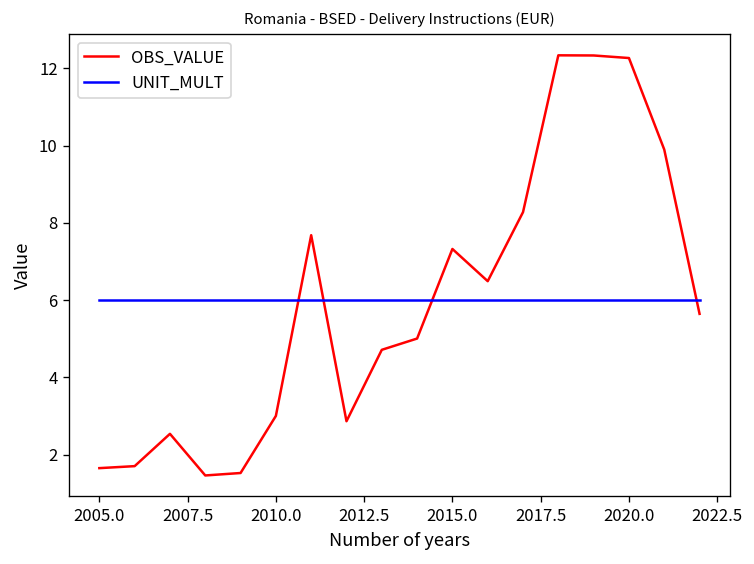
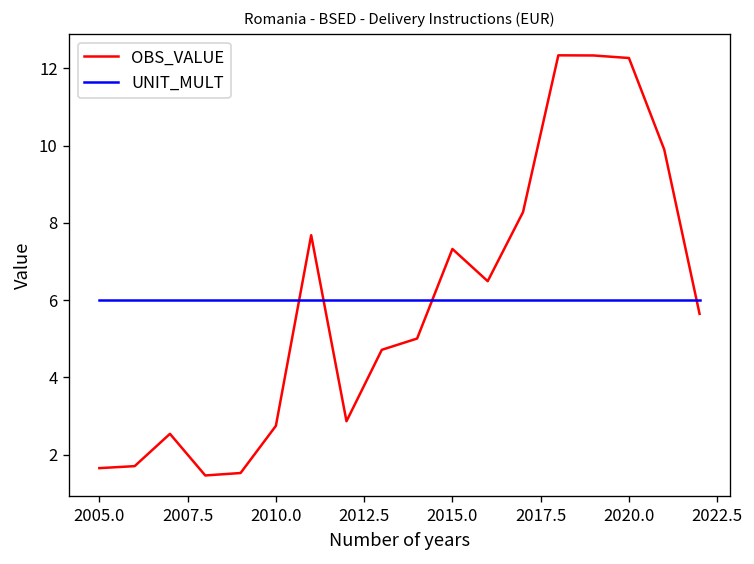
  {
    "OBS_VALUE": {
      "2005.0": 1.7,
-     "2010.0": 3.0,
+     "2010.0": 2.7,
      "2015.0": 7.3,
      "2020.0": 12.3
    },
    "UNIT_MULT": {
      "2005.0": 6.0,
      "2010.0": 6.0,
      "2015.0": 6.0,
      "2020.0": 6.0
    }
  }
